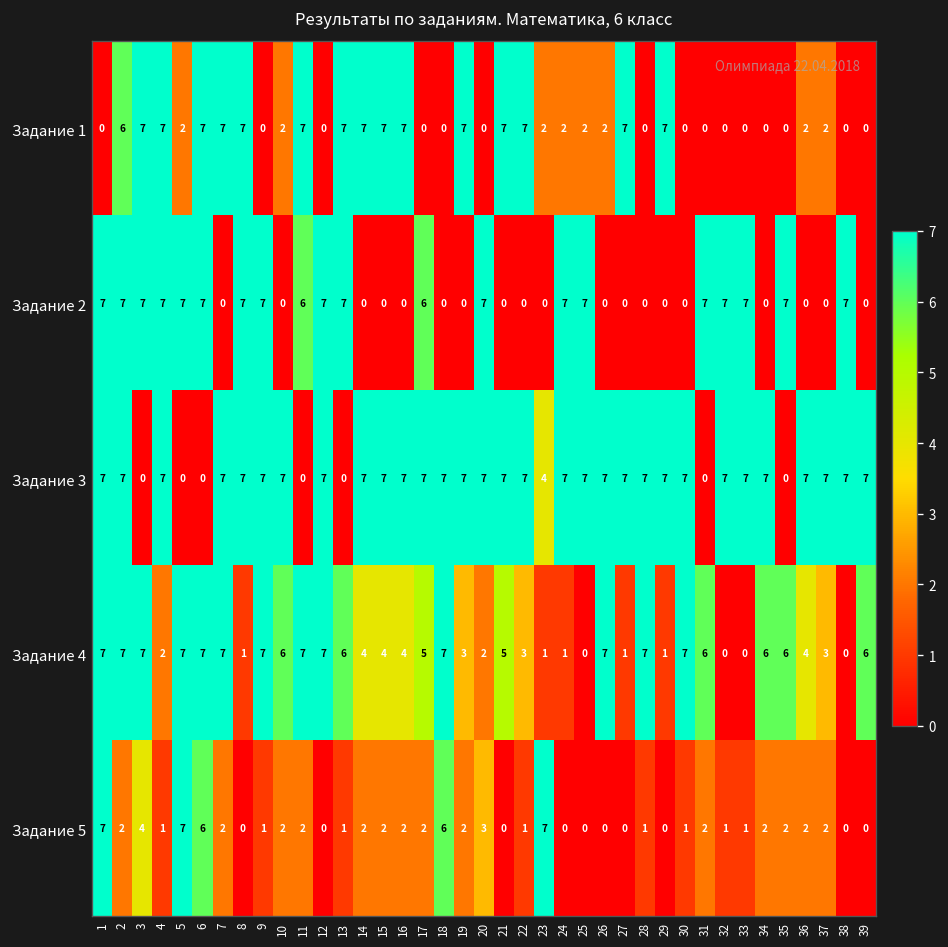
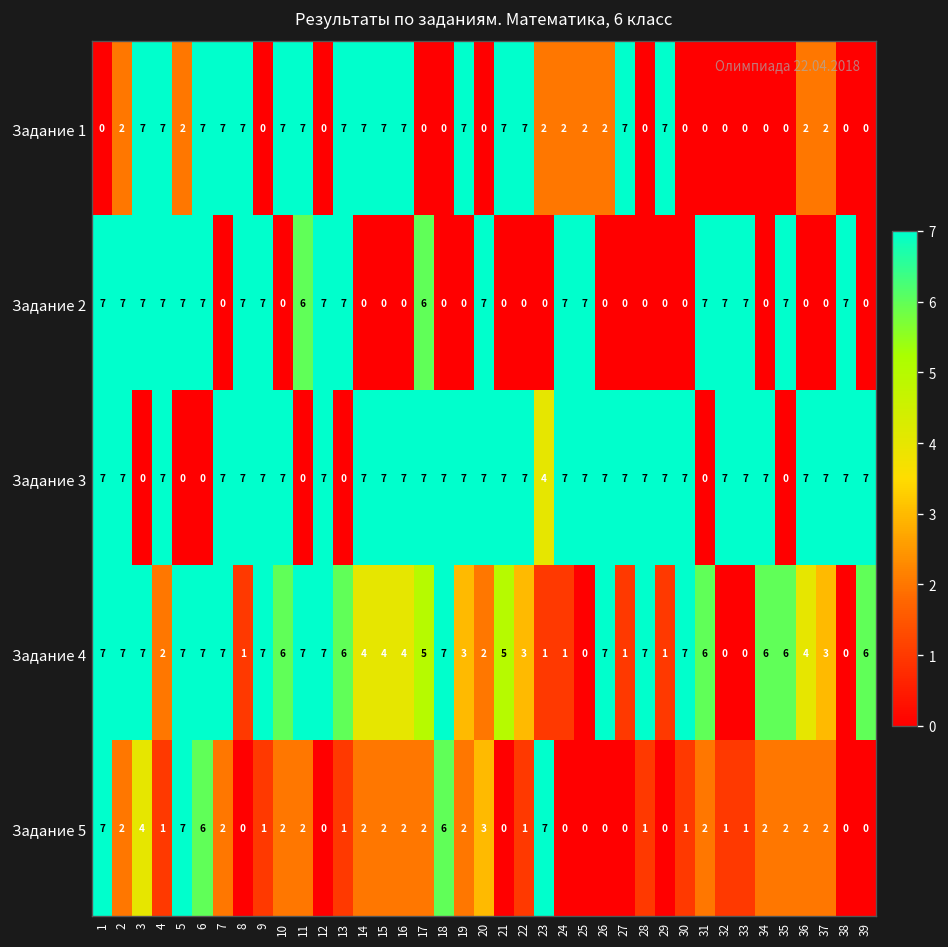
  {
    "Задание 1": {
      "1": 0,
-     "2": 6,
+     "2": 2,
      "3": 7,
      "4": 7,
      "5": 2,
      "6": 7,
      "7": 7,
      "8": 7,
      "9": 0,
-     "10": 2,
+     "10": 7,
      "11": 7,
      "12": 0,
      "13": 7,
      "14": 7,
      "15": 7,
      "16": 7,
      "17": 0,
      "18": 0,
      "19": 7,
      "20": 0,
      "21": 7,
      "22": 7,
      "23": 2,
      "24": 2,
      "25": 2,
      "26": 2,
      "27": 7,
      "28": 0,
      "29": 7,
      "30": 0,
      "31": 0,
      "32": 0,
      "33": 0,
      "34": 0,
      "36": 2,
      "37": 2,
      "38": 0,
      "39": 0
    },
    "Задание 2": {
      "1": 7,
      "2": 7,
      "3": 7,
      "4": 7,
      "5": 7,
      "6": 7,
      "7": 0,
      "8": 7,
      "9": 7,
      "10": 0,
      "11": 6,
      "12": 7,
      "13": 7,
      "14": 0,
      "15": 0,
      "16": 0,
      "17": 6,
      "18": 0,
      "19": 0,
      "20": 7,
      "21": 0,
      "22": 0,
      "23": 0,
      "24": 7,
      "25": 7,
      "26": 0,
      "27": 0,
      "28": 0,
      "29": 0,
      "30": 0,
      "31": 7,
      "32": 7,
      "33": 7,
      "34": 0,
      "35": 7,
      "36": 0,
      "37": 0,
      "38": 7,
      "39": 0
    },
    "Задание 3": {
      "1": 7,
      "2": 7,
      "3": 0,
      "4": 7,
      "5": 0,
      "6": 0,
      "7": 7,
      "8": 7,
      "9": 7,
      "10": 7,
      "11": 0,
      "12": 7,
      "13": 0,
      "14": 7,
      "15": 7,
      "16": 7,
      "17": 7,
      "18": 7,
      "19": 7,
      "20": 7,
      "21": 7,
      "22": 7,
      "23": 4,
      "24": 7,
      "25": 7,
      "26": 7,
      "27": 7,
      "28": 7,
      "29": 7,
      "30": 7,
      "31": 0,
      "32": 7,
      "33": 7,
      "34": 7,
      "35": 0,
      "36": 7,
      "37": 7,
      "38": 7,
      "39": 7
    },
    "Задание 4": {
      "1": 7,
      "2": 7,
      "3": 7,
      "4": 2,
      "5": 7,
      "6": 7,
      "7": 7,
      "8": 1,
      "9": 7,
      "10": 6,
      "11": 7,
      "12": 7,
      "13": 6,
      "14": 4,
      "15": 4,
      "16": 4,
      "17": 5,
      "18": 7,
      "19": 3,
      "20": 2,
      "21": 5,
      "22": 3,
      "23": 1,
      "24": 1,
      "25": 0,
      "26": 7,
      "27": 1,
      "28": 7,
      "29": 1,
      "30": 7,
      "31": 6,
      "32": 0,
      "33": 0,
      "34": 6,
      "35": 6,
      "36": 4,
      "37": 3,
      "38": 0,
      "39": 6
    },
    "Задание 5": {
      "1": 7,
      "2": 2,
      "3": 4,
      "4": 1,
      "5": 7,
      "6": 6,
      "7": 2,
      "8": 0,
      "9": 1,
      "10": 2,
      "11": 2,
      "12": 0,
      "13": 1,
      "14": 2,
      "15": 2,
      "16": 2,
      "17": 2,
      "18": 6,
      "19": 2,
      "20": 3,
      "21": 0,
      "22": 1,
      "23": 7,
      "24": 0,
      "25": 0,
      "26": 0,
      "27": 0,
      "28": 1,
      "29": 0,
      "30": 1,
      "31": 2,
      "32": 1,
      "33": 1,
      "34": 2,
      "35": 2,
      "36": 2,
      "37": 2,
      "38": 0,
      "39": 0
    }
  }
